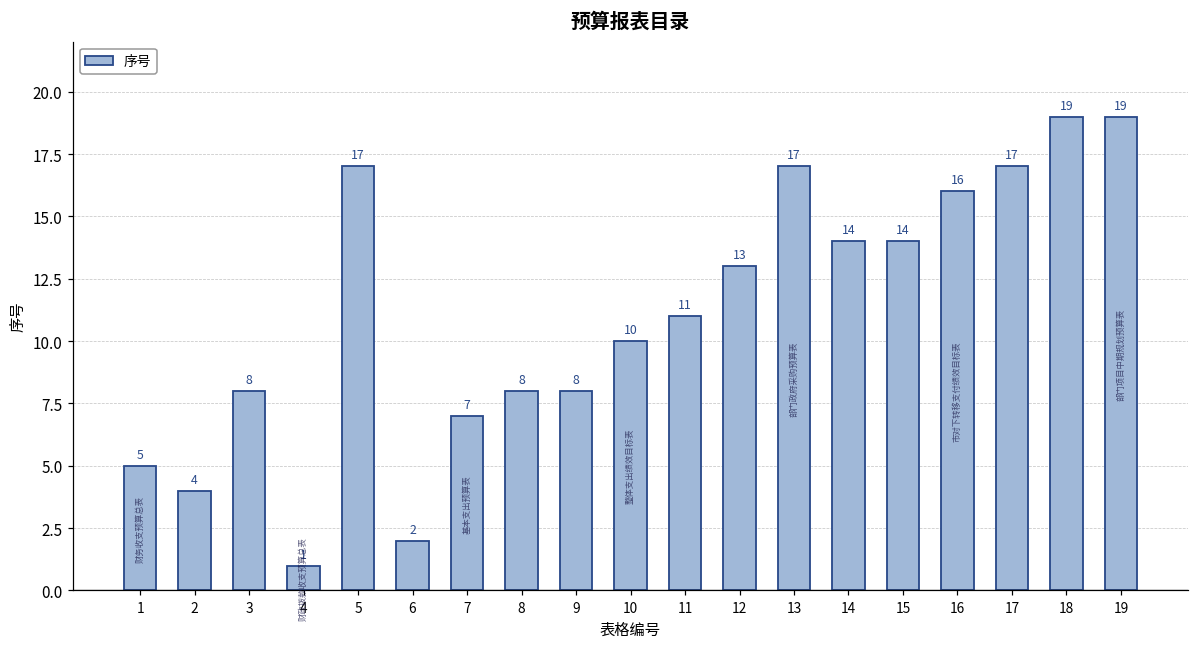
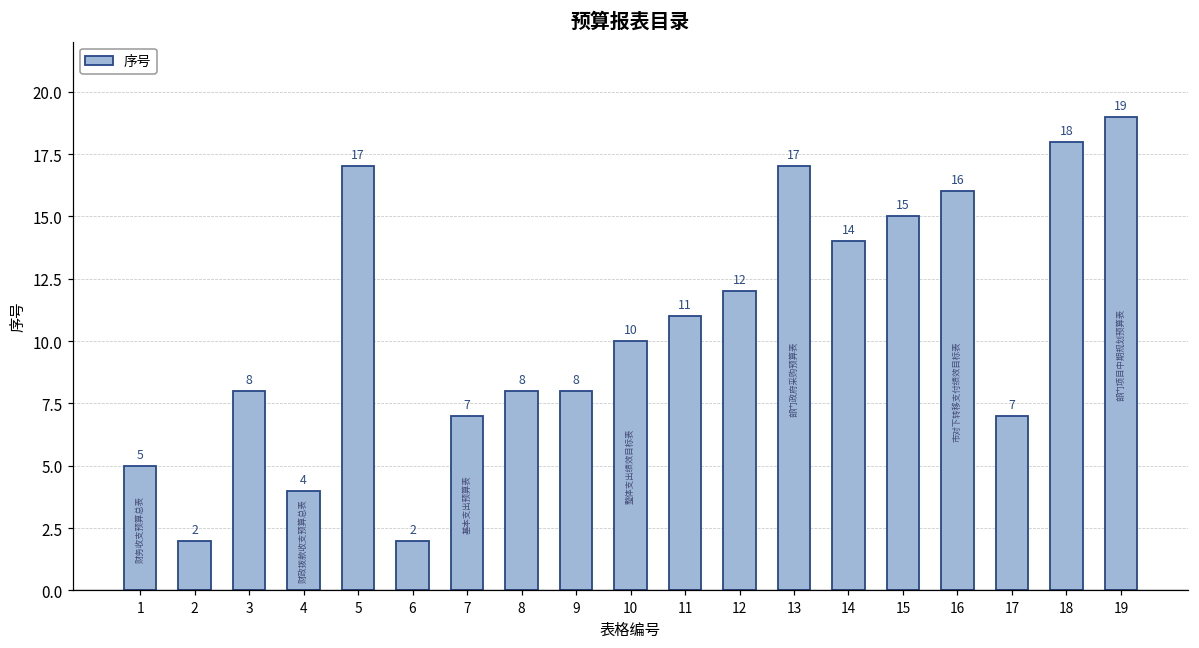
  {
    "1": 5,
-   "2": 4,
+   "2": 2,
    "3": 8,
-   "4": 1,
+   "4": 4,
    "5": 17,
    "6": 2,
    "7": 7,
    "8": 8,
    "9": 8,
    "10": 10,
    "11": 11,
-   "12": 13,
+   "12": 12,
    "13": 17,
    "14": 14,
-   "15": 14,
+   "15": 15,
    "16": 16,
-   "17": 17,
-   "18": 19,
+   "17": 7,
+   "18": 18,
    "19": 19
  }
